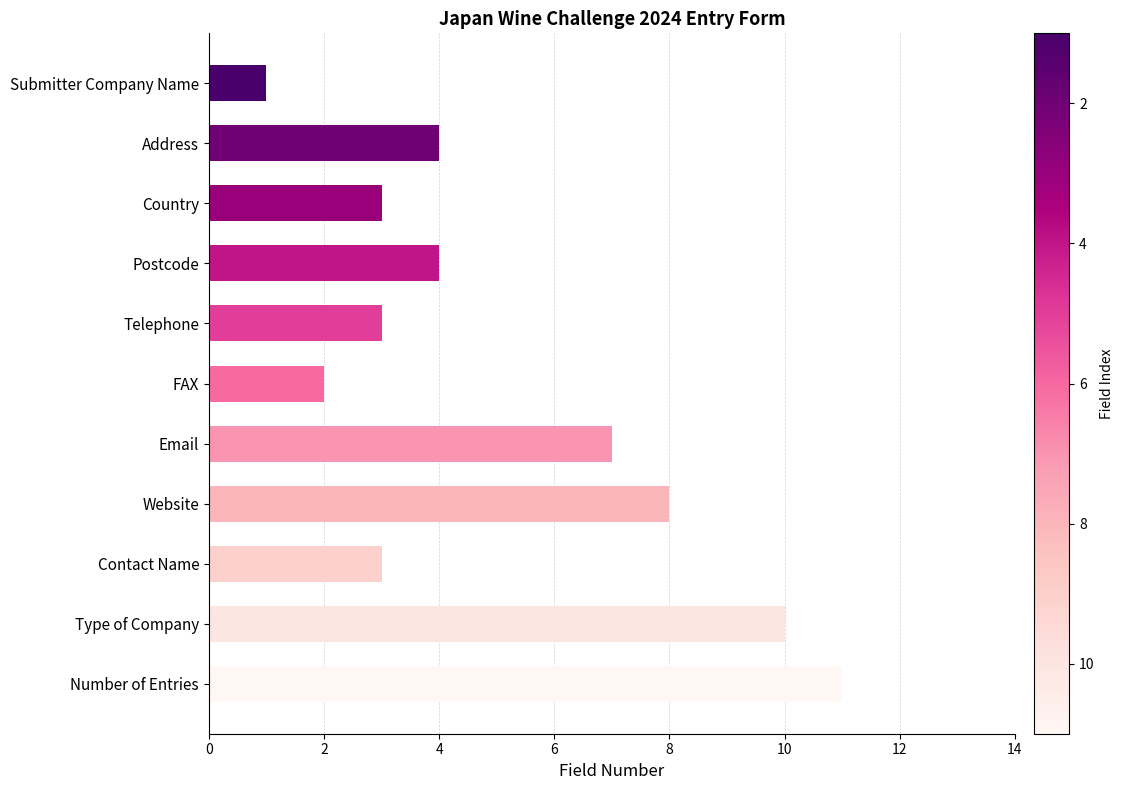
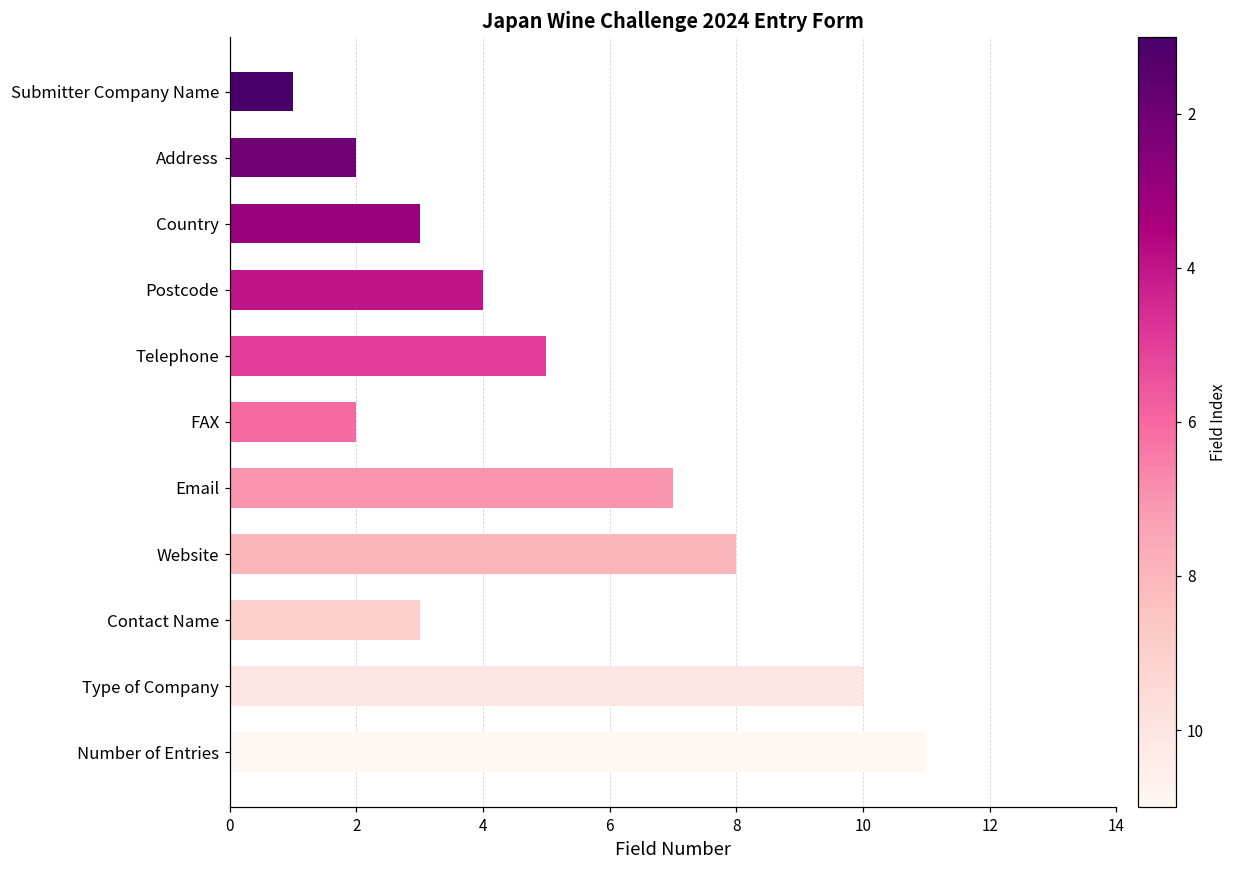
  {
    "Submitter Company Name": 1,
-   "Address": 4,
+   "Address": 2,
    "Country": 3,
    "Postcode": 4,
-   "Telephone": 3,
+   "Telephone": 5,
    "FAX": 2,
    "Email": 7,
    "Website": 8,
    "Contact Name": 3,
    "Type of Company": 10,
    "Number of Entries": 11
  }
